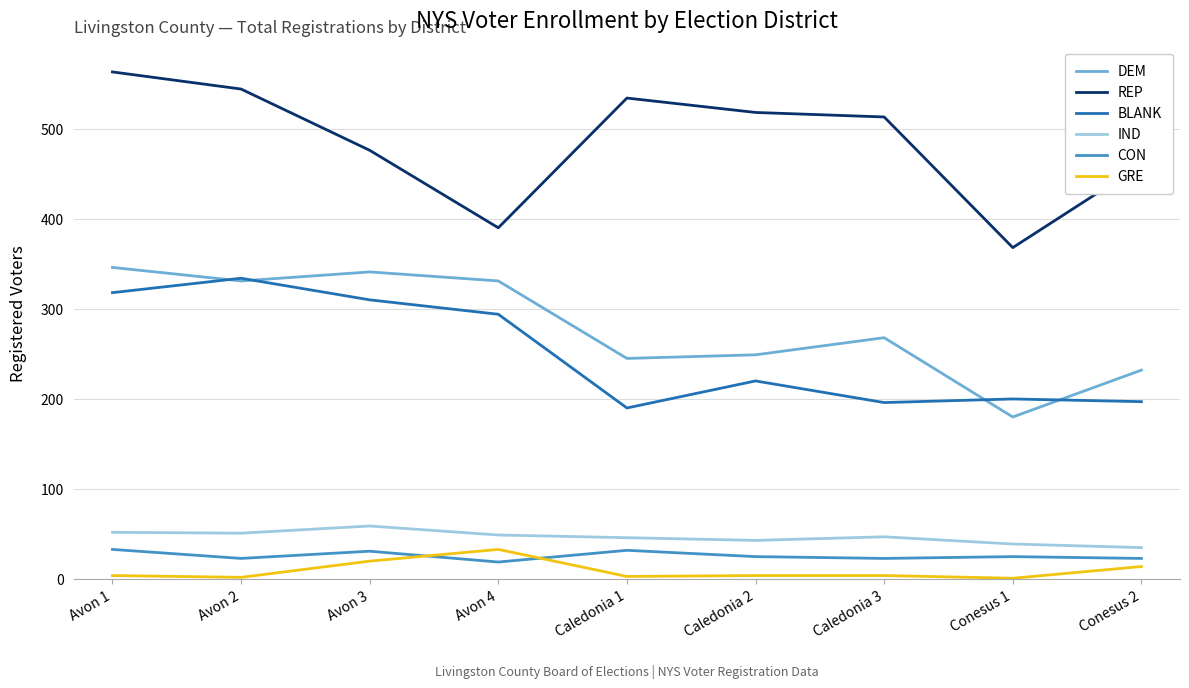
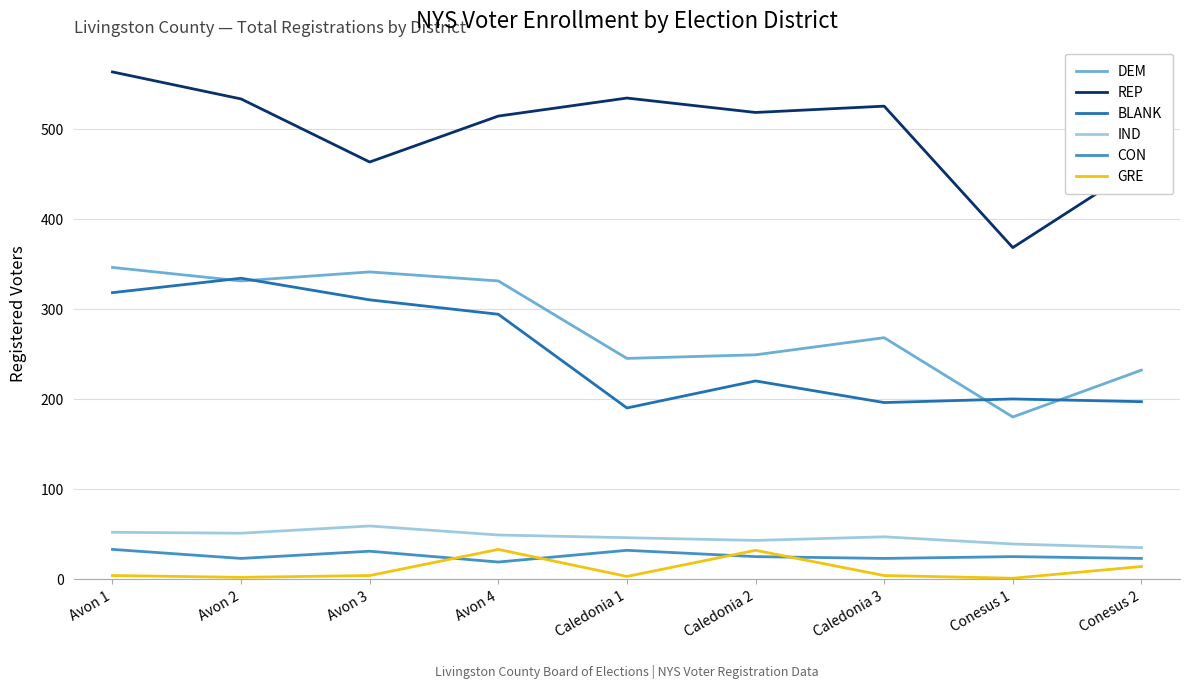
  {
    "REP": {
      "Avon 1": 560,
-     "Avon 2": 540,
-     "Avon 3": 480,
-     "Avon 4": 390,
+     "Avon 2": 530,
+     "Avon 3": 460,
+     "Avon 4": 510,
      "Caledonia 1": 530,
      "Caledonia 2": 520,
-     "Caledonia 3": 510,
+     "Caledonia 3": 530,
      "Conesus 1": 370
    },
    "GRE": {
      "Avon 1": 0,
      "Avon 2": 0,
-     "Avon 3": 20,
+     "Avon 3": 0,
      "Avon 4": 30,
      "Caledonia 1": 0,
-     "Caledonia 2": 0,
+     "Caledonia 2": 30,
      "Caledonia 3": 0,
      "Conesus 1": 0,
      "Conesus 2": 10
    }
  }
